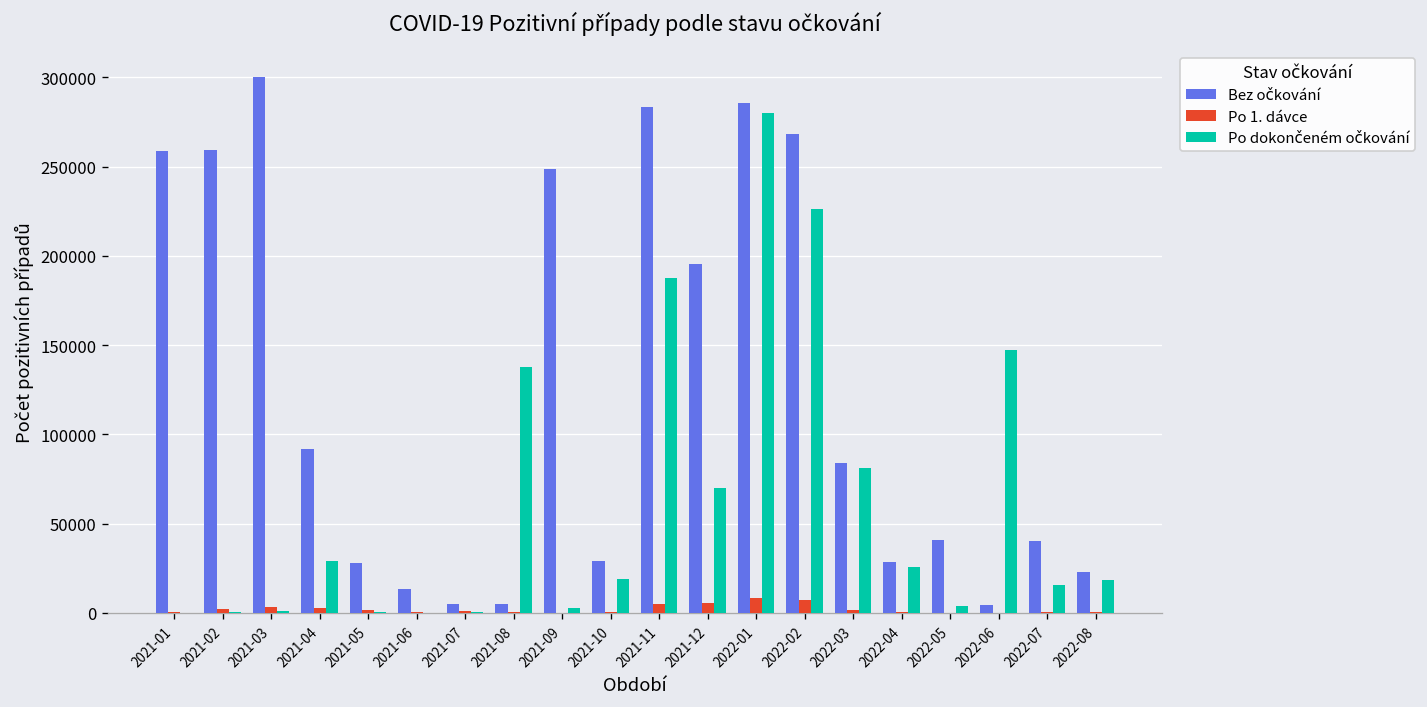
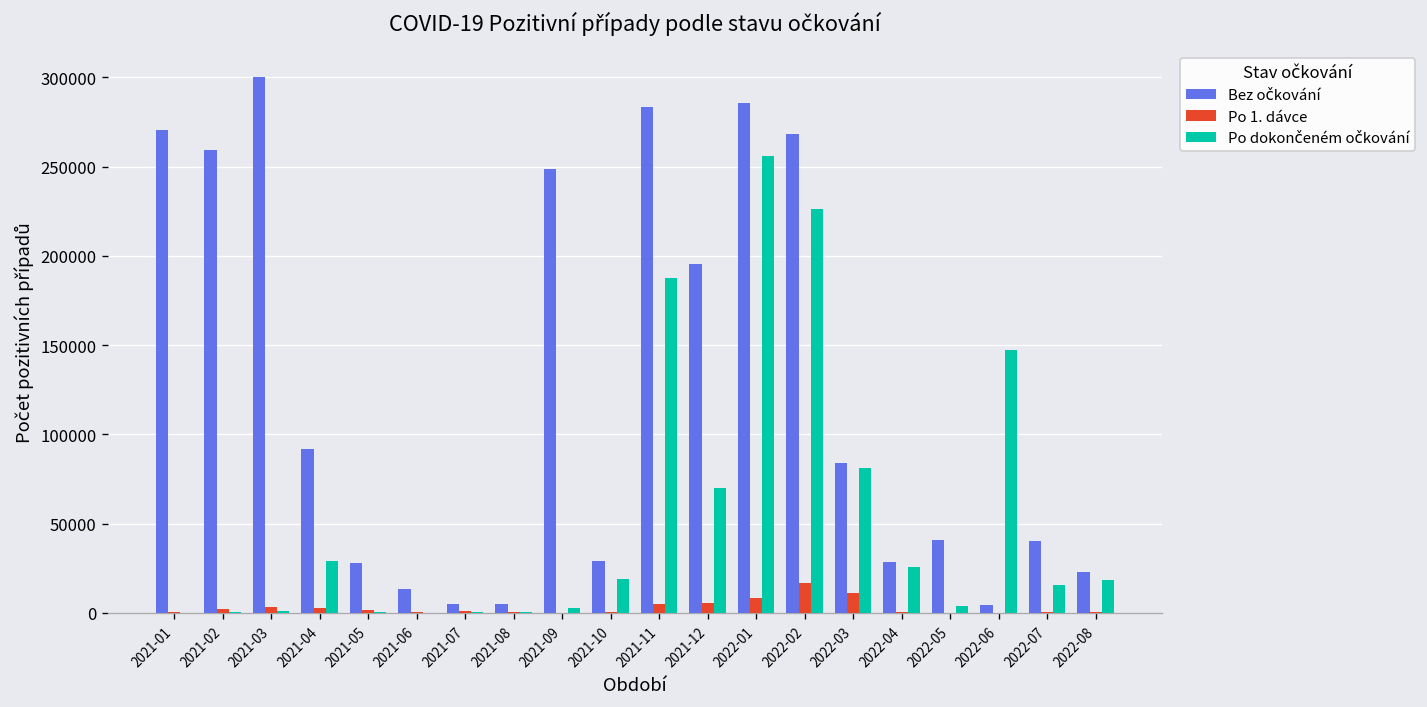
  {
    "Bez očkování": {
-     "2021-01": 259000,
+     "2021-01": 271000,
      "2021-02": 259000,
      "2021-03": 300000,
      "2021-04": 92000,
      "2021-05": 28000,
      "2021-06": 13000,
      "2021-07": 5000,
      "2021-08": 5000,
      "2021-09": 249000,
      "2021-10": 29000,
      "2021-11": 284000,
      "2021-12": 196000,
      "2022-01": 286000,
      "2022-02": 268000,
      "2022-03": 84000,
      "2022-04": 29000,
      "2022-05": 41000,
      "2022-06": 4000,
      "2022-07": 40000,
      "2022-08": 23000
    },
    "Po 1. dávce": {
      "2021-02": 2000,
      "2021-03": 3000,
      "2021-04": 3000,
      "2021-11": 5000,
      "2021-12": 5000,
      "2022-01": 8000,
-     "2022-02": 7000,
-     "2022-03": 2000
+     "2022-02": 17000,
+     "2022-03": 11000
    },
    "Po dokončeném očkování": {
      "2021-01": 0,
      "2021-04": 29000,
-     "2021-08": 138000,
+     "2021-08": 1000,
      "2021-09": 2000,
      "2021-10": 19000,
      "2021-11": 188000,
      "2021-12": 70000,
-     "2022-01": 280000,
+     "2022-01": 256000,
      "2022-02": 226000,
      "2022-03": 81000,
      "2022-04": 26000,
      "2022-05": 4000,
      "2022-06": 147000,
      "2022-07": 16000,
      "2022-08": 18000
    }
  }
